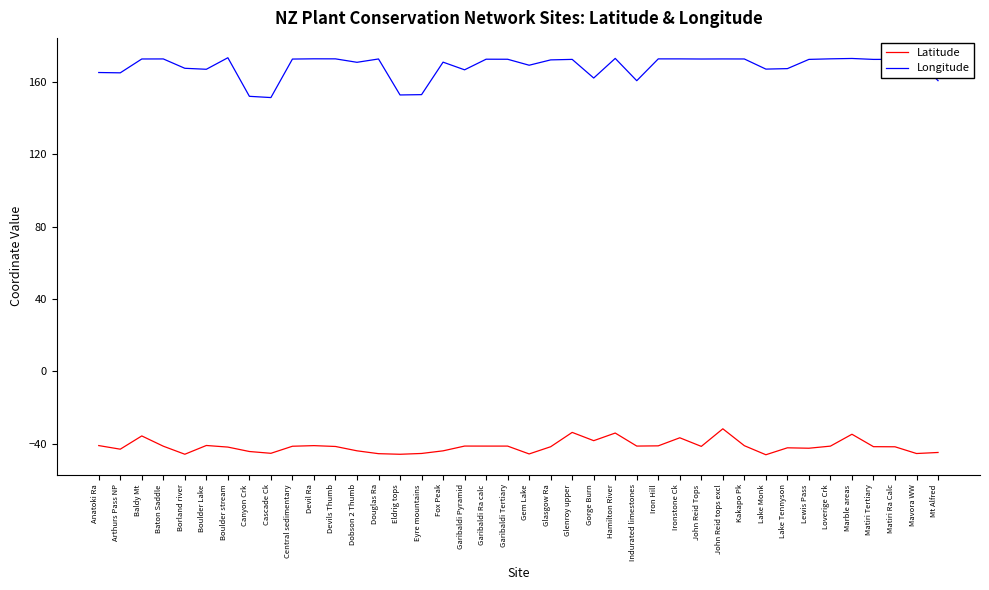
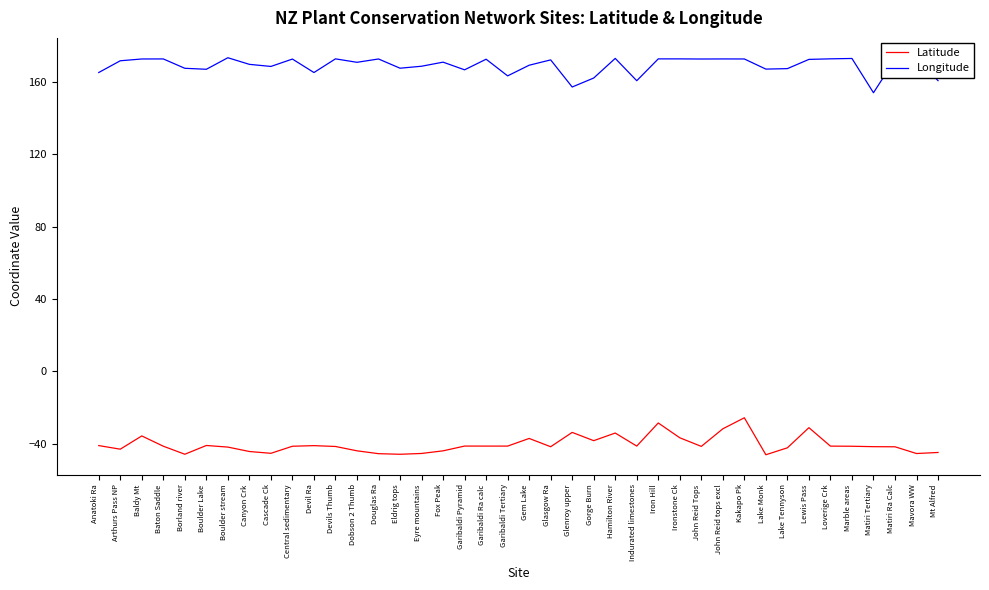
  {
    "Latitude": {
      "Anatoki Ra": -41,
      "Arthurs Pass NP": -43,
      "Baldy Mt": -36,
      "Baton Saddle": -41,
      "Borland river": -46,
      "Boulder Lake": -41,
      "Boulder stream": -42,
      "Canyon Crk": -44,
      "Cascade Ck": -45,
      "Central sedimentary": -41,
      "Devil Ra": -41,
      "Devils Thumb": -41,
      "Dobson 2 Thumb": -44,
      "Douglas Ra": -45,
      "Eldrig tops": -46,
      "Eyre mountains": -45,
      "Fox Peak": -44,
      "Garibaldi Pyramid": -41,
      "Garibaldi Ra calc": -41,
      "Garibaldi Tertiary": -41,
-     "Gem Lake": -46,
+     "Gem Lake": -37,
      "Glasgow Ra": -42,
      "Glenroy upper": -34,
      "Gorge Burn": -38,
      "Hamilton River": -34,
      "Indurated limestones": -41,
-     "Iron Hill": -41,
+     "Iron Hill": -28,
      "Ironstone Ck": -37,
      "John Reid Tops": -41,
      "John Reid tops excl": -32,
-     "Kakapo Pk": -41,
+     "Kakapo Pk": -26,
      "Lake Monk": -46,
      "Lake Tennyson": -42,
-     "Lewis Pass": -42,
+     "Lewis Pass": -31,
      "Loverige Crk": -41,
-     "Marble areas": -35,
+     "Marble areas": -41,
      "Matiri Tertiary": -42,
      "Matiri Ra Calc": -42,
      "Mavora WW": -45,
      "Mt Alfred": -45
    },
    "Longitude": {
      "Anatoki Ra": 165,
-     "Arthurs Pass NP": 165,
+     "Arthurs Pass NP": 172,
      "Baldy Mt": 173,
      "Baton Saddle": 173,
      "Borland river": 167,
      "Boulder Lake": 167,
      "Boulder stream": 173,
-     "Canyon Crk": 152,
-     "Cascade Ck": 151,
+     "Canyon Crk": 170,
+     "Cascade Ck": 168,
      "Central sedimentary": 173,
-     "Devil Ra": 173,
+     "Devil Ra": 165,
      "Devils Thumb": 173,
      "Dobson 2 Thumb": 171,
      "Douglas Ra": 173,
-     "Eldrig tops": 153,
-     "Eyre mountains": 153,
+     "Eldrig tops": 167,
+     "Eyre mountains": 169,
      "Fox Peak": 171,
      "Garibaldi Pyramid": 167,
      "Garibaldi Ra calc": 172,
-     "Garibaldi Tertiary": 172,
+     "Garibaldi Tertiary": 163,
      "Gem Lake": 169,
      "Glasgow Ra": 172,
-     "Glenroy upper": 172,
+     "Glenroy upper": 157,
      "Gorge Burn": 162,
      "Hamilton River": 173,
      "Indurated limestones": 161,
      "Iron Hill": 173,
      "Ironstone Ck": 173,
      "John Reid Tops": 173,
      "John Reid tops excl": 173,
      "Kakapo Pk": 173,
      "Lake Monk": 167,
      "Lake Tennyson": 167,
      "Lewis Pass": 172,
      "Loverige Crk": 173,
      "Marble areas": 173,
-     "Matiri Tertiary": 172,
+     "Matiri Tertiary": 154,
      "Mt Alfred": 161
    }
  }
